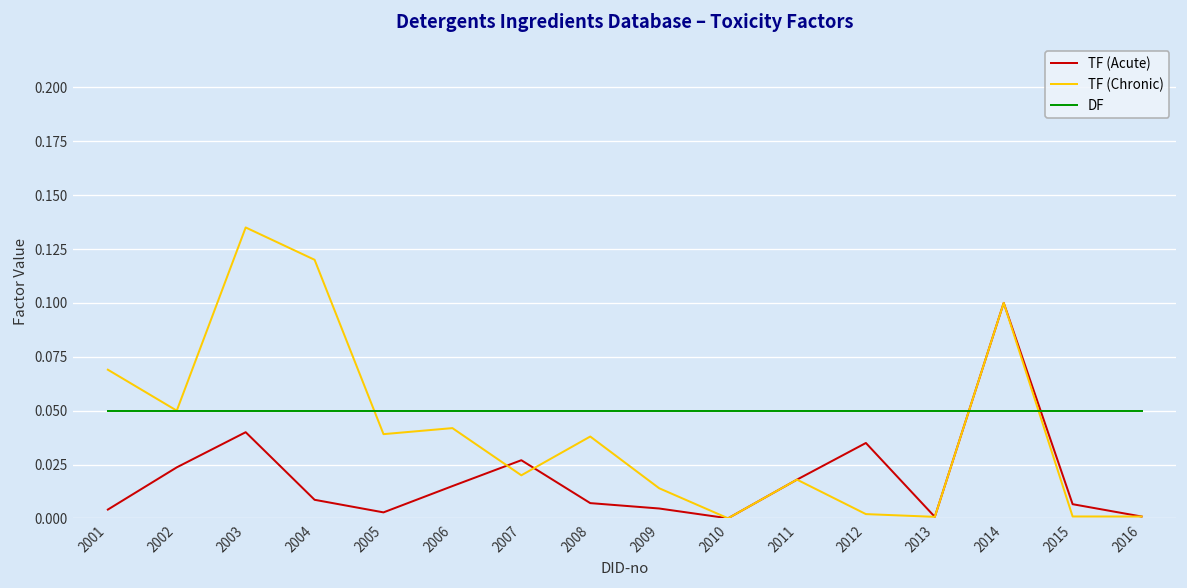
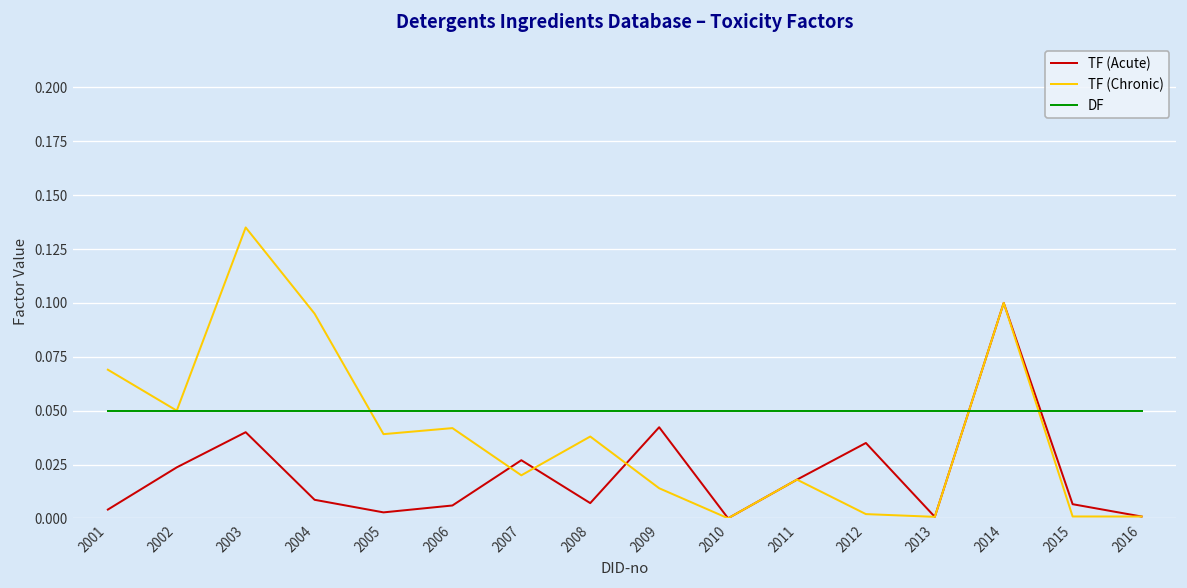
  {
    "TF (Acute)": {
      "2001": 0.004,
      "2002": 0.024,
      "2003": 0.040,
      "2004": 0.009,
      "2005": 0.003,
-     "2006": 0.015,
+     "2006": 0.006,
      "2007": 0.027,
      "2008": 0.007,
-     "2009": 0.005,
+     "2009": 0.042,
      "2012": 0.035,
      "2015": 0.007
    },
    "TF (Chronic)": {
      "2001": 0.069,
      "2003": 0.135,
-     "2004": 0.120,
+     "2004": 0.095,
      "2005": 0.039,
      "2006": 0.042,
      "2007": 0.020,
      "2008": 0.038,
      "2009": 0.014,
      "2012": 0.002,
      "2015": 0.001
    },
    "DF": {
      "2001": 0.050,
      "2003": 0.050,
      "2004": 0.050,
      "2005": 0.050,
      "2006": 0.050,
      "2007": 0.050,
      "2008": 0.050,
      "2009": 0.050,
      "2010": 0.050,
      "2011": 0.050,
      "2012": 0.050,
      "2013": 0.050,
      "2014": 0.050,
      "2015": 0.050,
      "2016": 0.050
    }
  }
